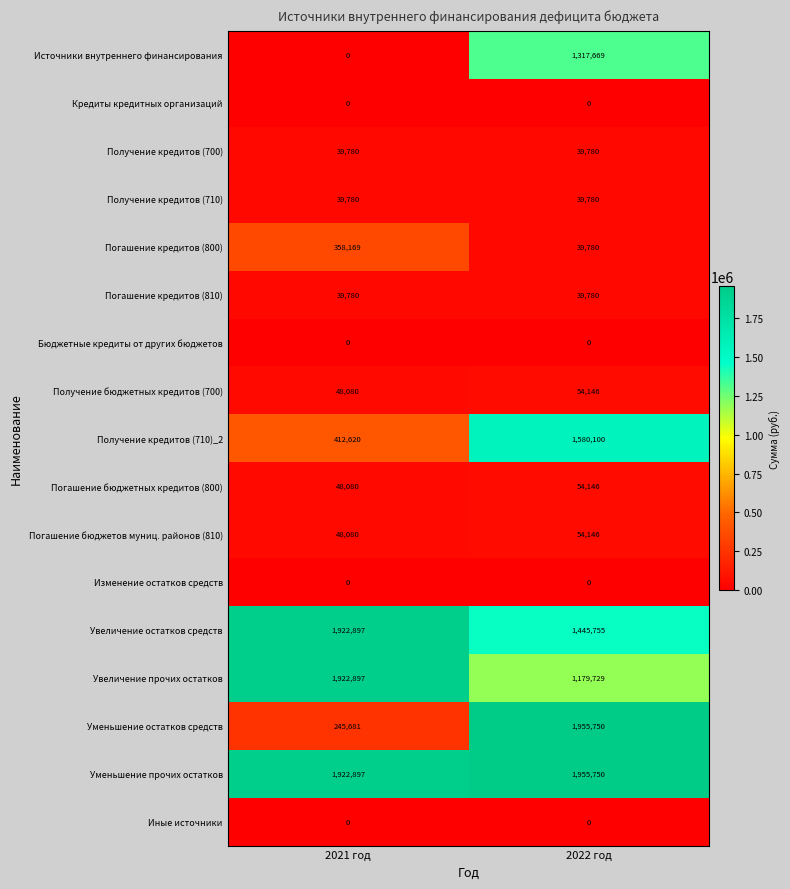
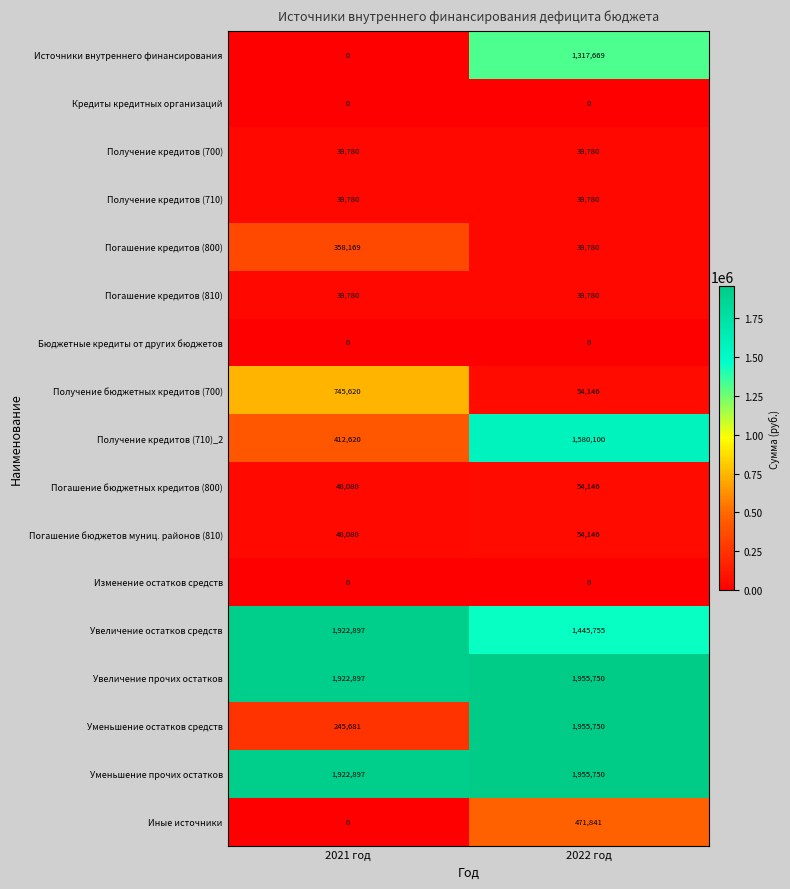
  {
    "Источники внутреннего финансирования": {
      "2021 год": "0",
      "2022 год": "1,317,669"
    },
    "Кредиты кредитных организаций": {
      "2021 год": "0",
      "2022 год": "0"
    },
    "Получение кредитов (700)": {
      "2021 год": "39,780",
      "2022 год": "39,780"
    },
    "Получение кредитов (710)": {
      "2021 год": "39,780",
      "2022 год": "39,780"
    },
    "Погашение кредитов (800)": {
      "2021 год": "358,169",
      "2022 год": "39,780"
    },
    "Погашение кредитов (810)": {
      "2021 год": "39,780",
      "2022 год": "39,780"
    },
    "Бюджетные кредиты от других бюджетов": {
      "2021 год": "0",
      "2022 год": "0"
    },
    "Получение бюджетных кредитов (700)": {
-     "2021 год": "48,080",
+     "2021 год": "745,620",
      "2022 год": "54,146"
    },
    "Получение кредитов (710)_2": {
      "2021 год": "412,620",
      "2022 год": "1,580,100"
    },
    "Погашение бюджетных кредитов (800)": {
      "2021 год": "48,080",
      "2022 год": "54,146"
    },
    "Погашение бюджетов муниц. районов (810)": {
      "2021 год": "48,080",
      "2022 год": "54,146"
    },
    "Изменение остатков средств": {
      "2021 год": "0",
      "2022 год": "0"
    },
    "Увеличение остатков средств": {
      "2021 год": "1,922,897",
      "2022 год": "1,445,755"
    },
    "Увеличение прочих остатков": {
      "2021 год": "1,922,897",
-     "2022 год": "1,179,729"
+     "2022 год": "1,955,750"
    },
    "Уменьшение остатков средств": {
      "2021 год": "245,681",
      "2022 год": "1,955,750"
    },
    "Уменьшение прочих остатков": {
      "2021 год": "1,922,897",
      "2022 год": "1,955,750"
    },
    "Иные источники": {
      "2021 год": "0",
-     "2022 год": "0"
+     "2022 год": "471,841"
    }
  }
